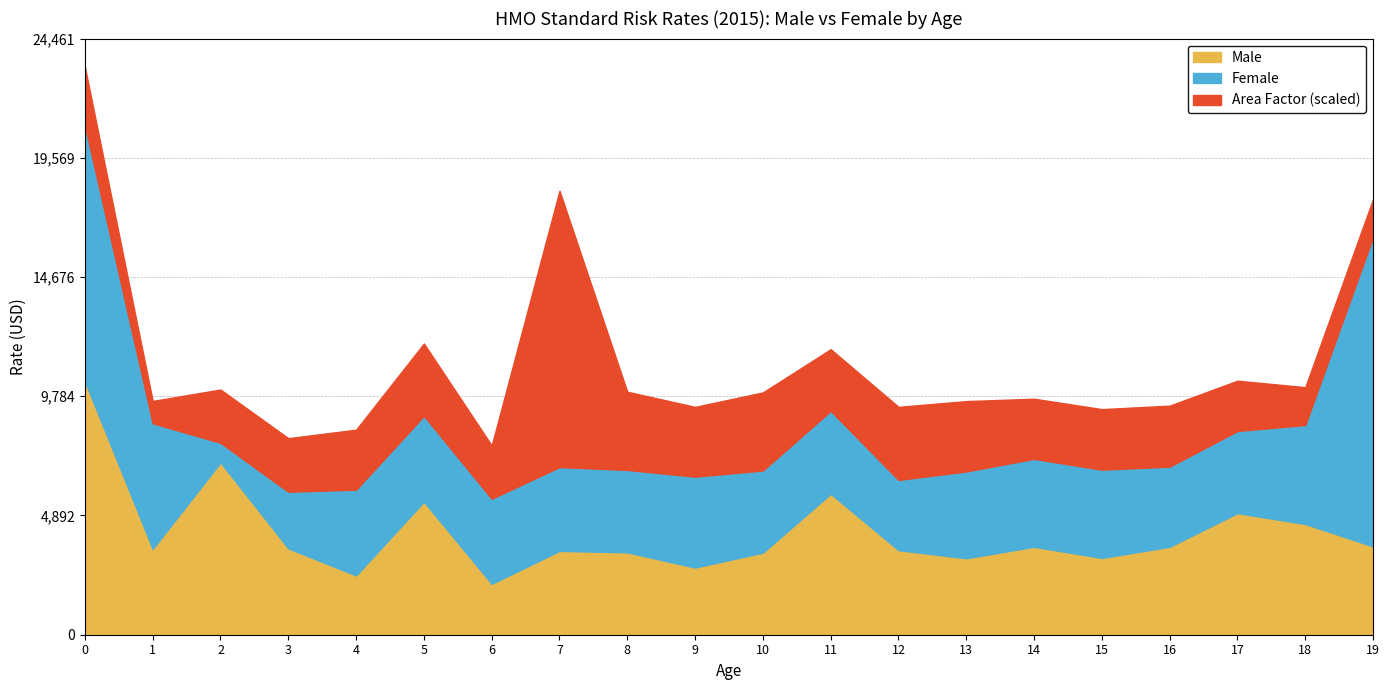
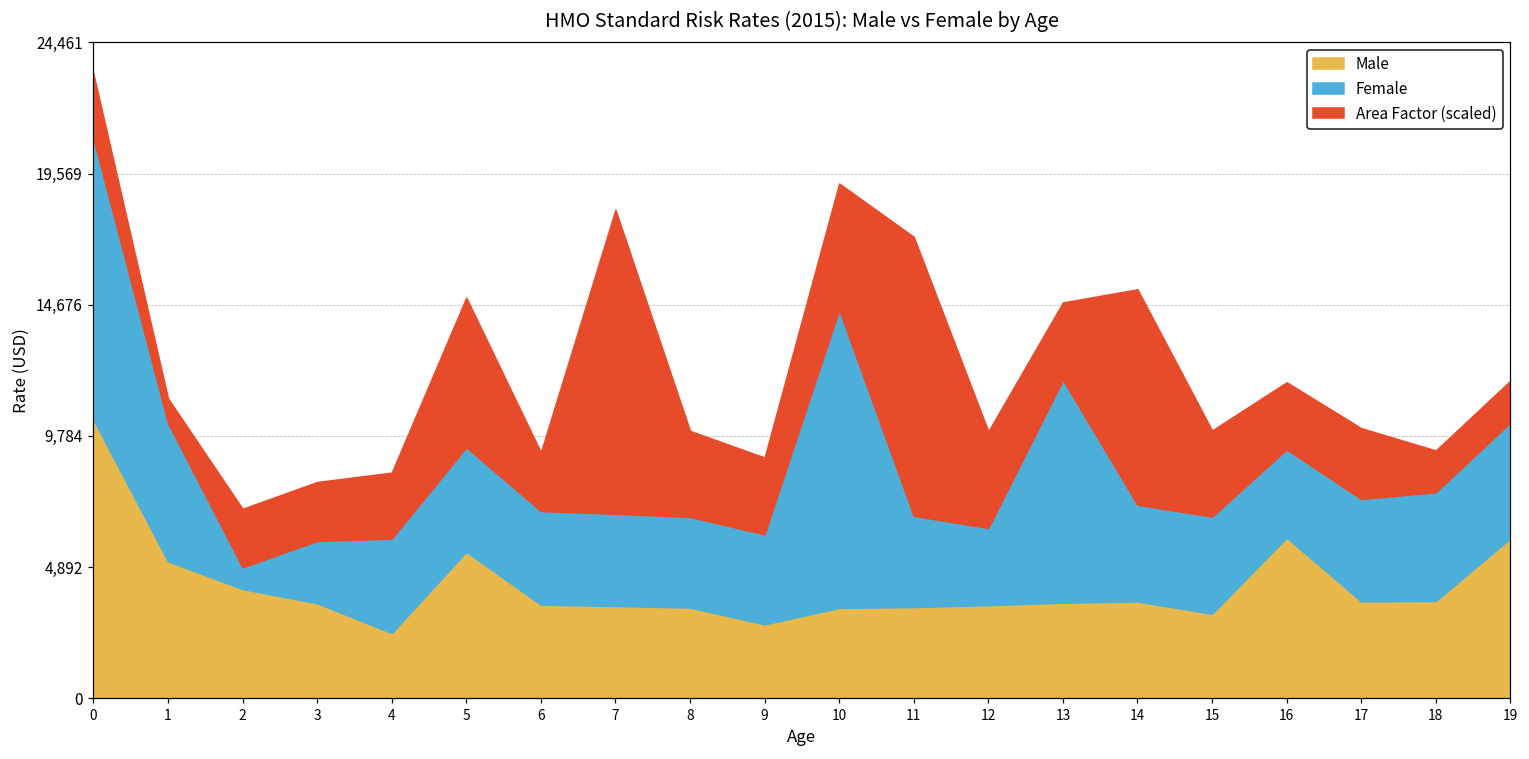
  {
    "Male": {
-     "1": "3,500",
-     "2": "7,100",
-     "6": "2,100",
-     "11": "5,800",
-     "13": "3,100",
-     "16": "3,600",
-     "17": "5,000",
-     "18": "4,500",
-     "19": "3,600"
+     "1": "5,100",
+     "2": "4,100",
+     "6": "3,500",
+     "11": "3,400",
+     "13": "3,600",
+     "16": "6,000",
+     "17": "3,600",
+     "18": "3,600",
+     "19": "6,000"
    },
    "Female": {
-     "5": "3,500",
-     "9": "3,700",
-     "10": "3,400",
-     "13": "3,600",
-     "17": "3,400",
-     "19": "12,700"
+     "5": "3,900",
+     "9": "3,400",
+     "10": "11,100",
+     "13": "8,300",
+     "17": "3,800",
+     "19": "4,300"
    },
    "Area Factor (scaled)": {
      "0": "2,400",
      "1": "900",
      "2": "2,200",
      "3": "2,200",
      "4": "2,500",
-     "5": "3,000",
+     "5": "5,600",
      "6": "2,200",
      "7": "11,300",
      "8": "3,200",
      "9": "2,900",
-     "10": "3,200",
-     "11": "2,500",
-     "12": "3,000",
+     "10": "4,700",
+     "11": "10,400",
+     "12": "3,600",
      "13": "2,900",
-     "14": "2,500",
-     "15": "2,500",
+     "14": "8,000",
+     "15": "3,200",
      "16": "2,500",
-     "17": "2,100",
+     "17": "2,600",
      "18": "1,600",
      "19": "1,600"
    }
  }
